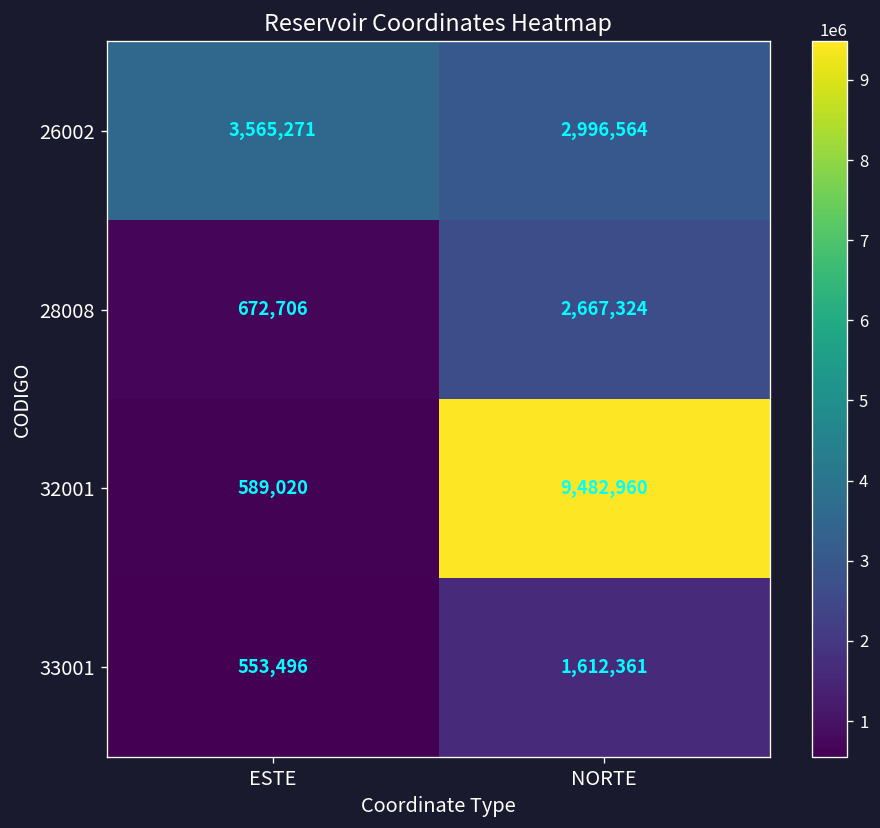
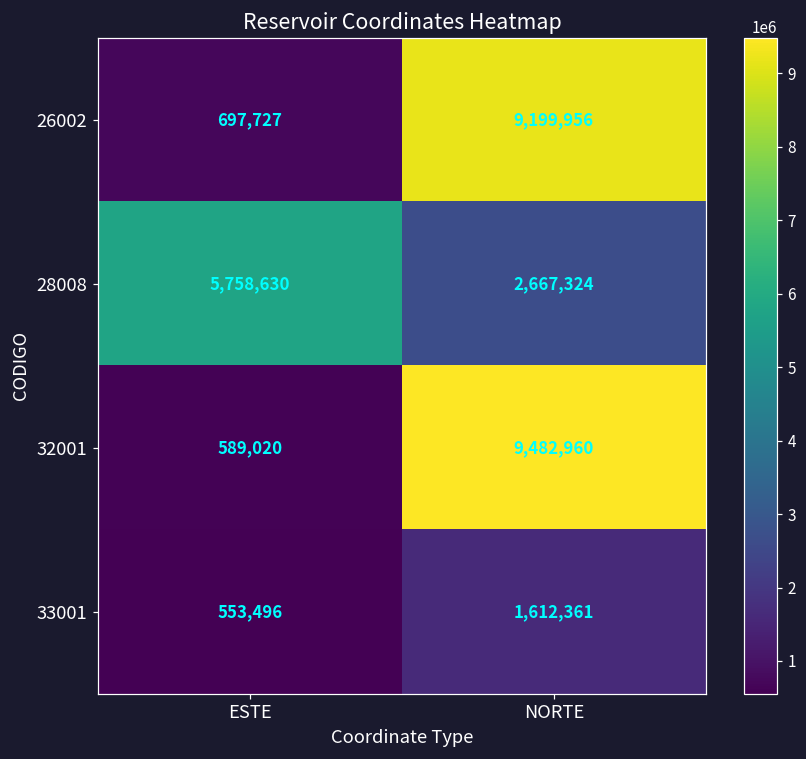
  {
    "26002": {
-     "ESTE": "3,565,271",
-     "NORTE": "2,996,564"
+     "ESTE": "697,727",
+     "NORTE": "9,199,956"
    },
    "28008": {
-     "ESTE": "672,706",
+     "ESTE": "5,758,630",
      "NORTE": "2,667,324"
    },
    "32001": {
      "ESTE": "589,020",
      "NORTE": "9,482,960"
    },
    "33001": {
      "ESTE": "553,496",
      "NORTE": "1,612,361"
    }
  }
